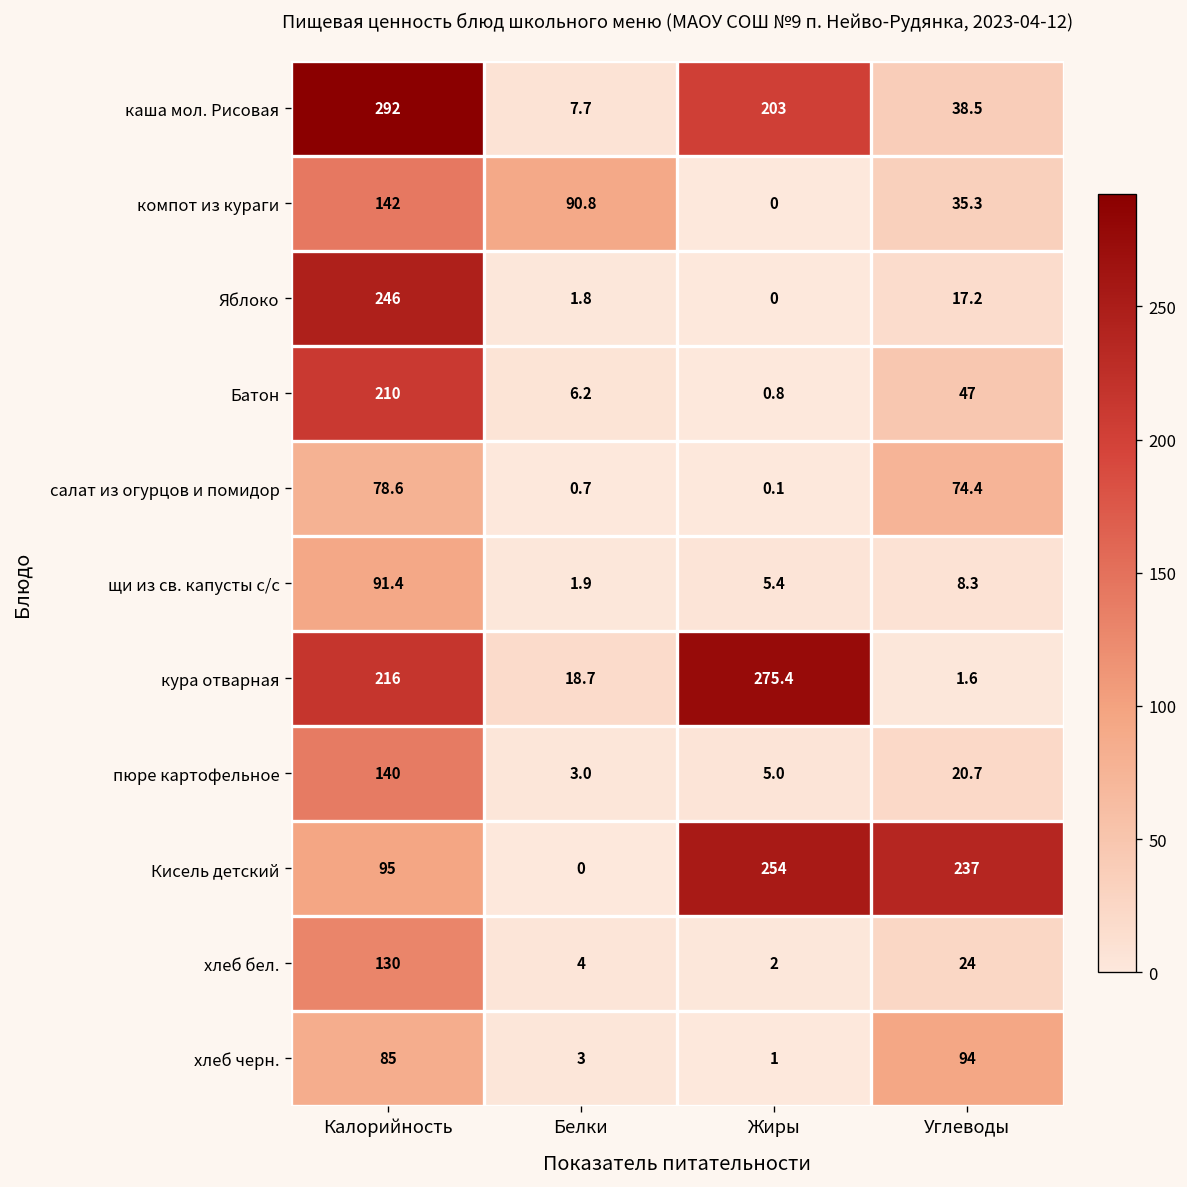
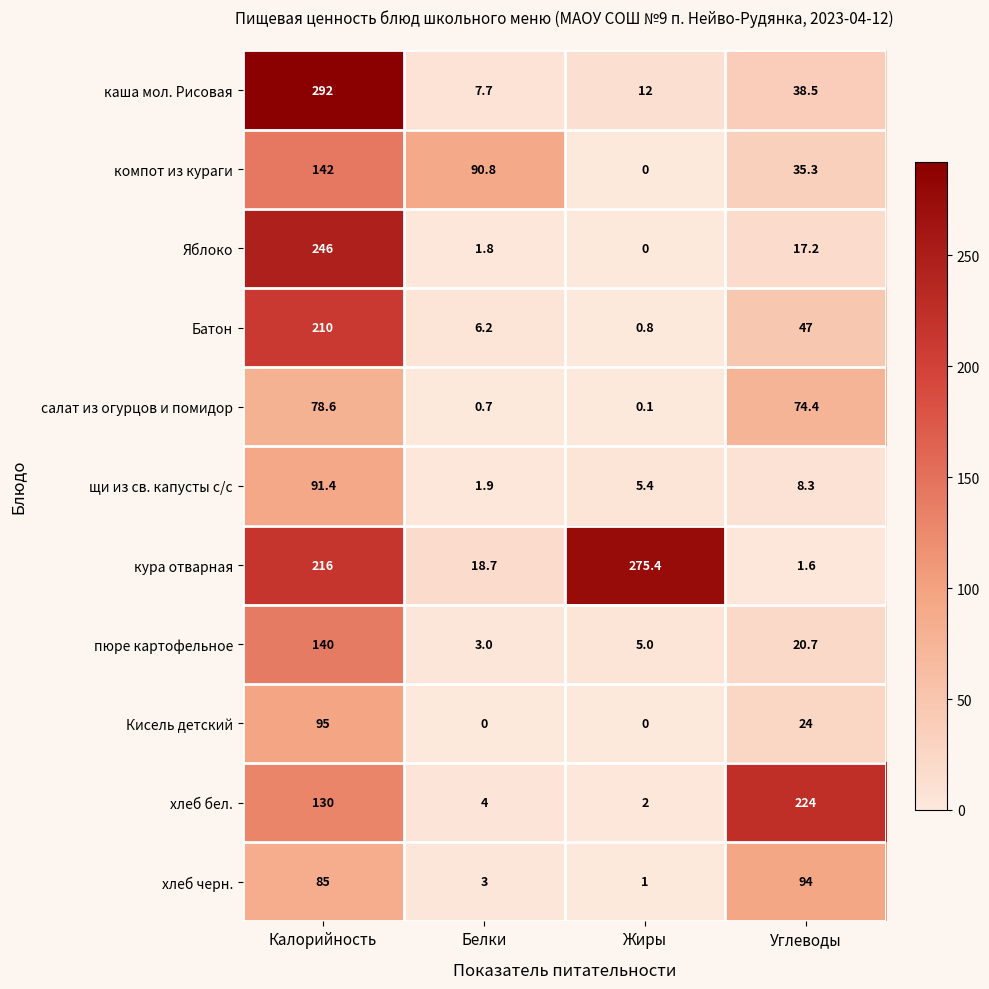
  {
    "каша мол. Рисовая": {
      "Калорийность": 292,
      "Белки": 7.7,
-     "Жиры": 203,
+     "Жиры": 12,
      "Углеводы": 38.5
    },
    "компот из кураги": {
      "Калорийность": 142,
      "Белки": 90.8,
      "Жиры": 0,
      "Углеводы": 35.3
    },
    "Яблоко": {
      "Калорийность": 246,
      "Белки": 1.8,
      "Жиры": 0,
      "Углеводы": 17.2
    },
    "Батон": {
      "Калорийность": 210,
      "Белки": 6.2,
      "Жиры": 0.8,
      "Углеводы": 47
    },
    "салат из огурцов и помидор": {
      "Калорийность": 78.6,
      "Белки": 0.7,
      "Жиры": 0.1,
      "Углеводы": 74.4
    },
    "щи из св. капусты с/с": {
      "Калорийность": 91.4,
      "Белки": 1.9,
      "Жиры": 5.4,
      "Углеводы": 8.3
    },
    "кура отварная": {
      "Калорийность": 216,
      "Белки": 18.7,
      "Жиры": 275.4,
      "Углеводы": 1.6
    },
    "пюре картофельное": {
      "Калорийность": 140,
      "Белки": 3.0,
      "Жиры": 5.0,
      "Углеводы": 20.7
    },
    "Кисель детский": {
      "Калорийность": 95,
      "Белки": 0,
-     "Жиры": 254,
-     "Углеводы": 237
+     "Жиры": 0,
+     "Углеводы": 24
    },
    "хлеб бел.": {
      "Калорийность": 130,
      "Белки": 4,
      "Жиры": 2,
-     "Углеводы": 24
+     "Углеводы": 224
    },
    "хлеб черн.": {
      "Калорийность": 85,
      "Белки": 3,
      "Жиры": 1,
      "Углеводы": 94
    }
  }
